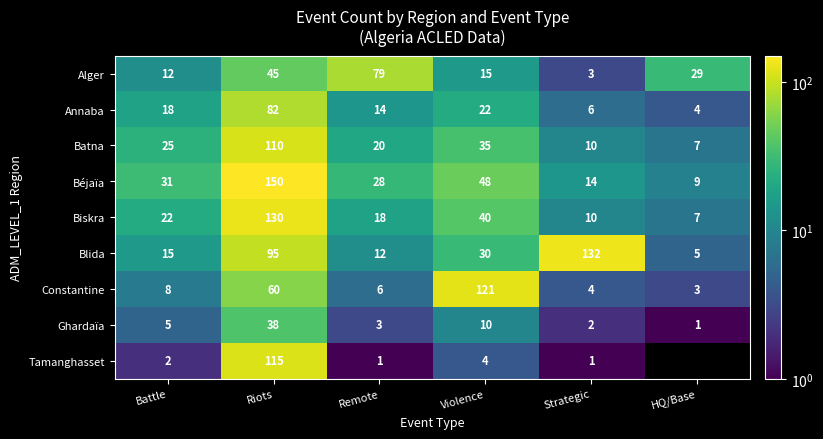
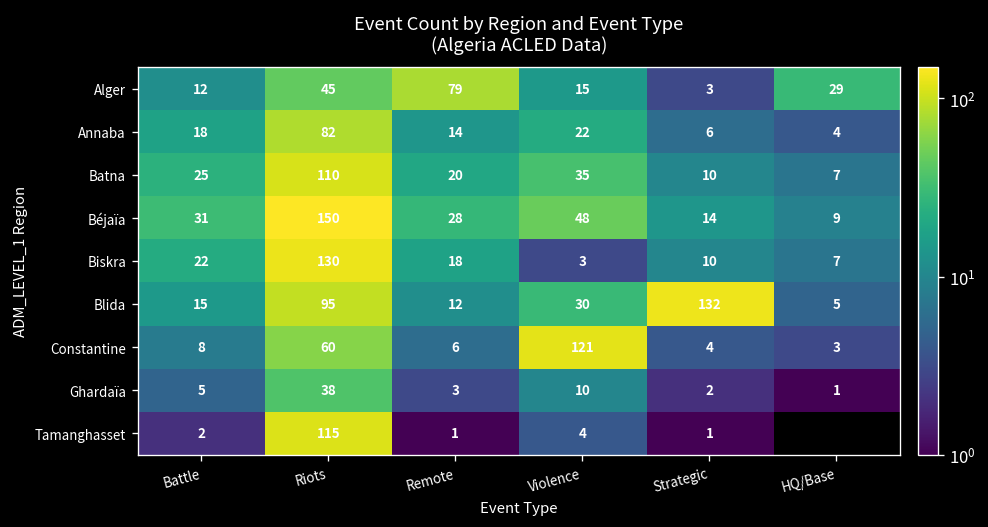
  {
    "Alger": {
      "Battle": 12,
      "Riots": 45,
      "Remote": 79,
      "Violence": 15,
      "Strategic": 3,
      "HQ/Base": 29
    },
    "Annaba": {
      "Battle": 18,
      "Riots": 82,
      "Remote": 14,
      "Violence": 22,
      "Strategic": 6,
      "HQ/Base": 4
    },
    "Batna": {
      "Battle": 25,
      "Riots": 110,
      "Remote": 20,
      "Violence": 35,
      "Strategic": 10,
      "HQ/Base": 7
    },
    "Béjaïa": {
      "Battle": 31,
      "Riots": 150,
      "Remote": 28,
      "Violence": 48,
      "Strategic": 14,
      "HQ/Base": 9
    },
    "Biskra": {
      "Battle": 22,
      "Riots": 130,
      "Remote": 18,
-     "Violence": 40,
+     "Violence": 3,
      "Strategic": 10,
      "HQ/Base": 7
    },
    "Blida": {
      "Battle": 15,
      "Riots": 95,
      "Remote": 12,
      "Violence": 30,
      "Strategic": 132,
      "HQ/Base": 5
    },
    "Constantine": {
      "Battle": 8,
      "Riots": 60,
      "Remote": 6,
      "Violence": 121,
      "Strategic": 4,
      "HQ/Base": 3
    },
    "Ghardaïa": {
      "Battle": 5,
      "Riots": 38,
      "Remote": 3,
      "Violence": 10,
      "Strategic": 2,
      "HQ/Base": 1
    },
    "Tamanghasset": {
      "Battle": 2,
      "Riots": 115,
      "Remote": 1,
      "Violence": 4,
      "Strategic": 1
    }
  }
